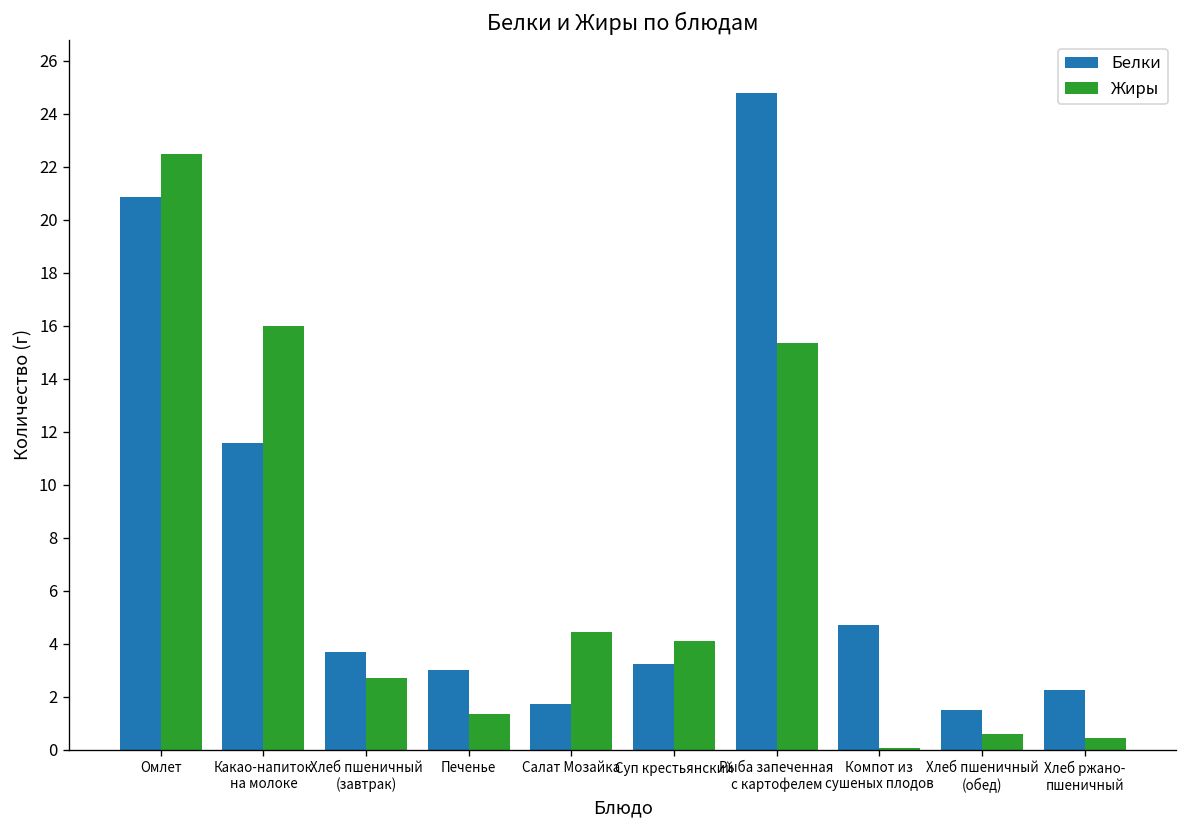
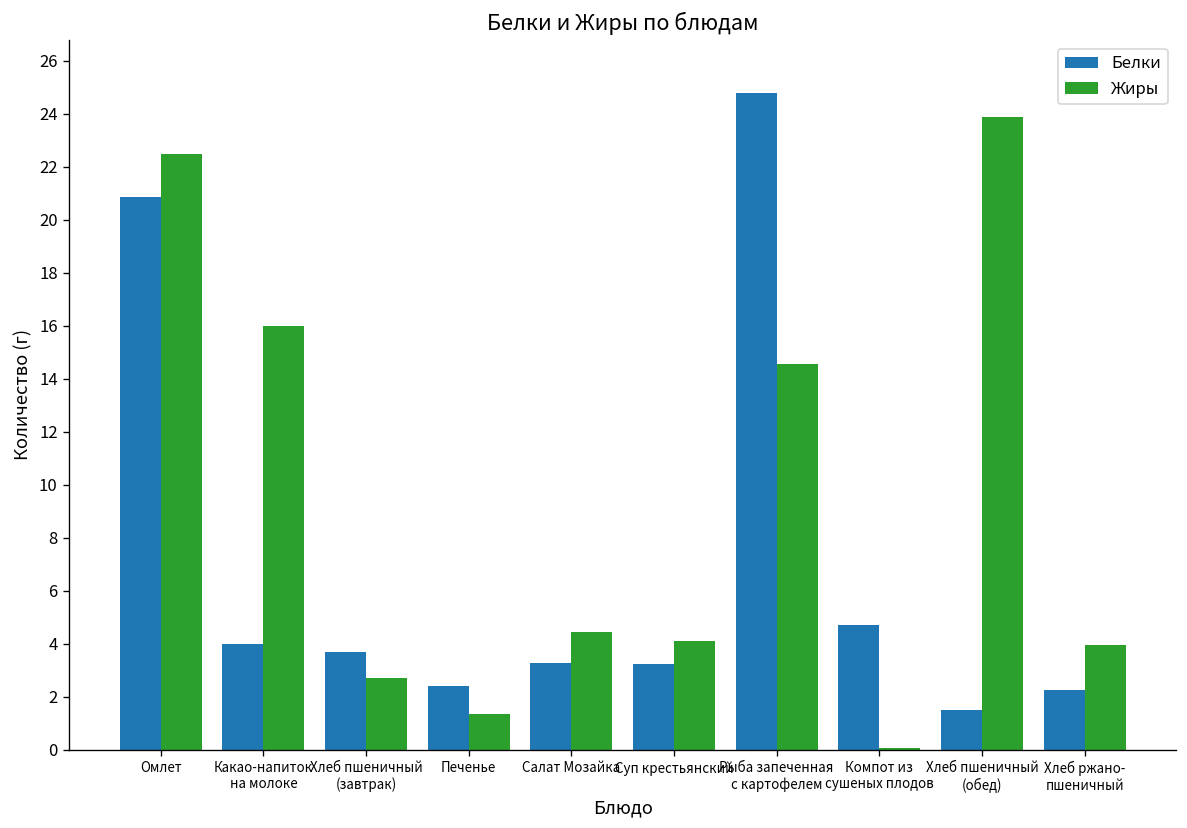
  {
    "Белки": {
      "Омлет": 20.9,
-     "Какао-напиток на молоке": 11.6,
+     "Какао-напиток на молоке": 4.0,
      "Хлеб пшеничный (завтрак)": 3.7,
-     "Печенье": 3.0,
-     "Салат Мозайка": 1.7,
+     "Печенье": 2.4,
+     "Салат Мозайка": 3.3,
      "Суп крестьянский": 3.2,
      "Рыба запеченная с картофелем": 24.8,
      "Компот из сушеных плодов": 4.7,
      "Хлеб пшеничный (обед)": 1.5,
      "Хлеб ржано- пшеничный": 2.2
    },
    "Жиры": {
      "Омлет": 22.5,
      "Какао-напиток на молоке": 16.0,
      "Хлеб пшеничный (завтрак)": 2.7,
      "Печенье": 1.3,
      "Салат Мозайка": 4.4,
      "Суп крестьянский": 4.1,
-     "Рыба запеченная с картофелем": 15.4,
-     "Хлеб пшеничный (обед)": 0.6,
-     "Хлеб ржано- пшеничный": 0.4
+     "Рыба запеченная с картофелем": 14.5,
+     "Хлеб пшеничный (обед)": 23.9,
+     "Хлеб ржано- пшеничный": 3.9
    }
  }
